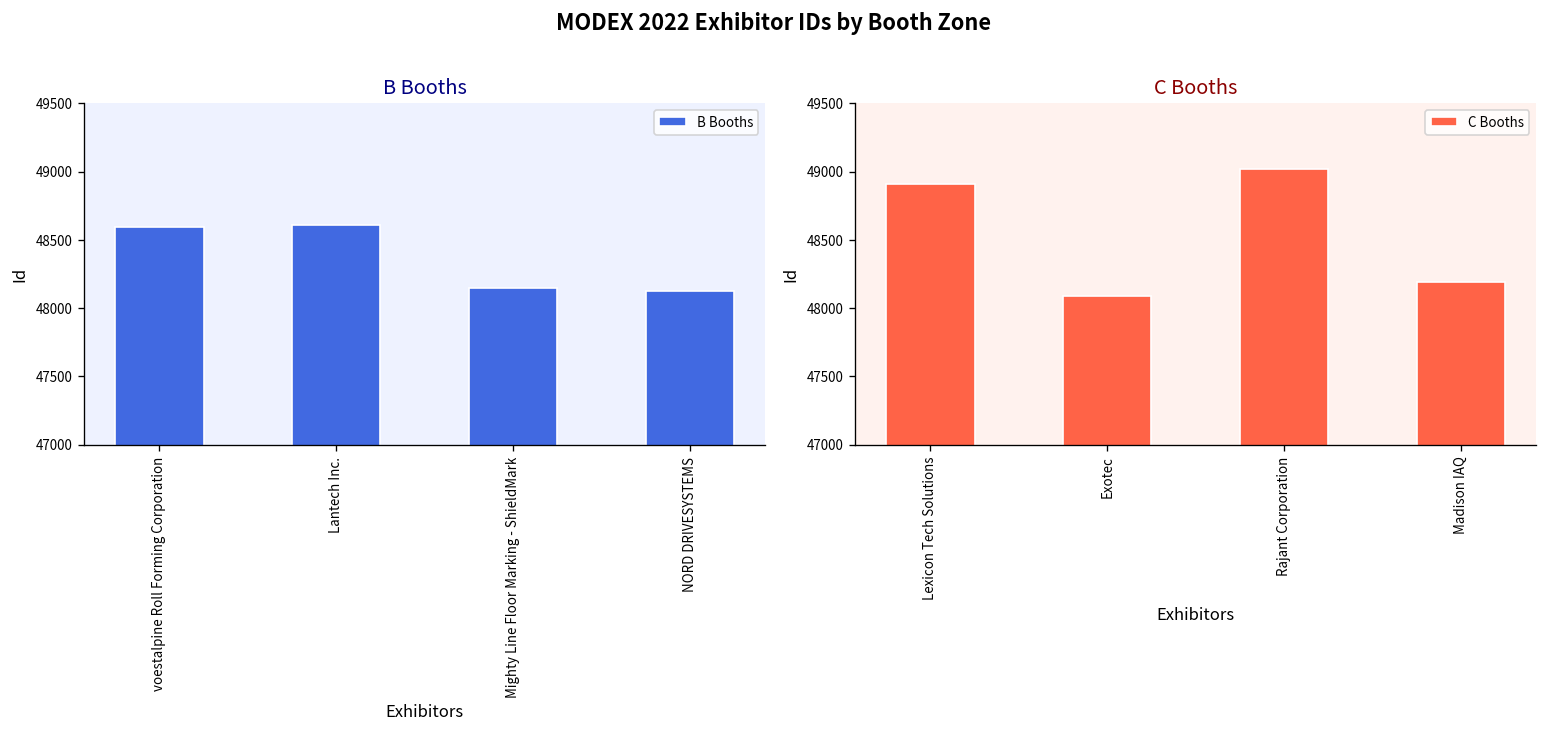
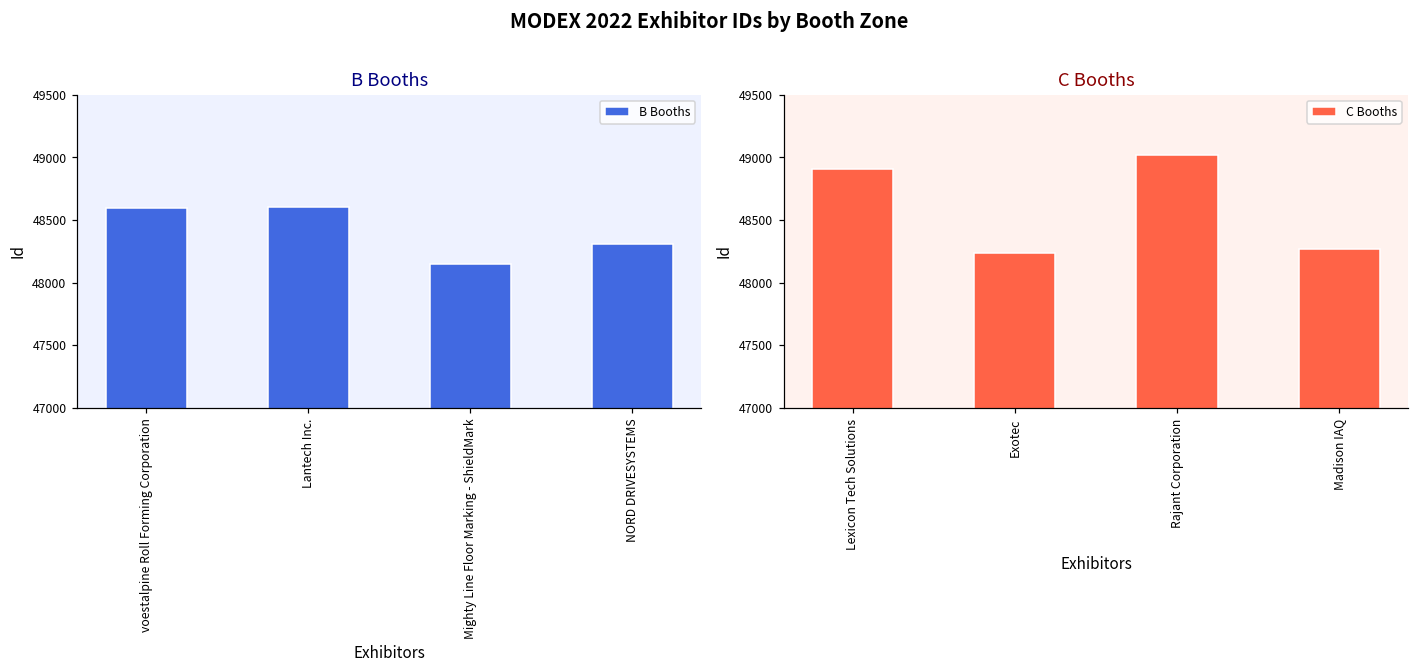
  {
    "B Booths": {
      "voestalpine Roll Forming Corporation": 48590,
      "Lantech Inc.": 48610,
      "Mighty Line Floor Marking - ShieldMark": 48150,
-     "NORD DRIVESYSTEMS": 48120
+     "NORD DRIVESYSTEMS": 48310
    },
    "C Booths": {
      "Lexicon Tech Solutions": 48910,
-     "Exotec": 48090,
+     "Exotec": 48240,
      "Rajant Corporation": 49020,
-     "Madison IAQ": 48190
+     "Madison IAQ": 48270
    }
  }
